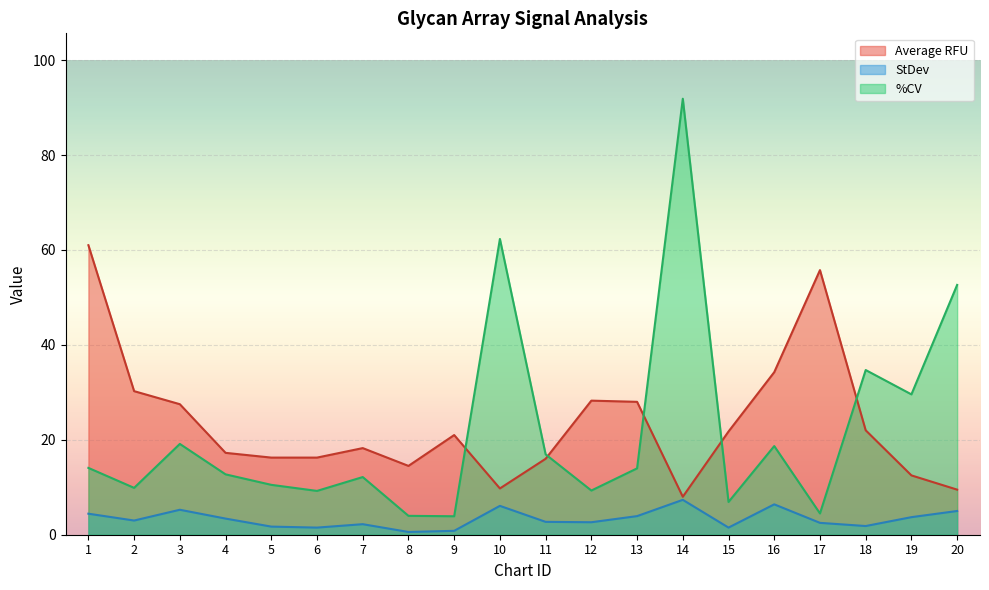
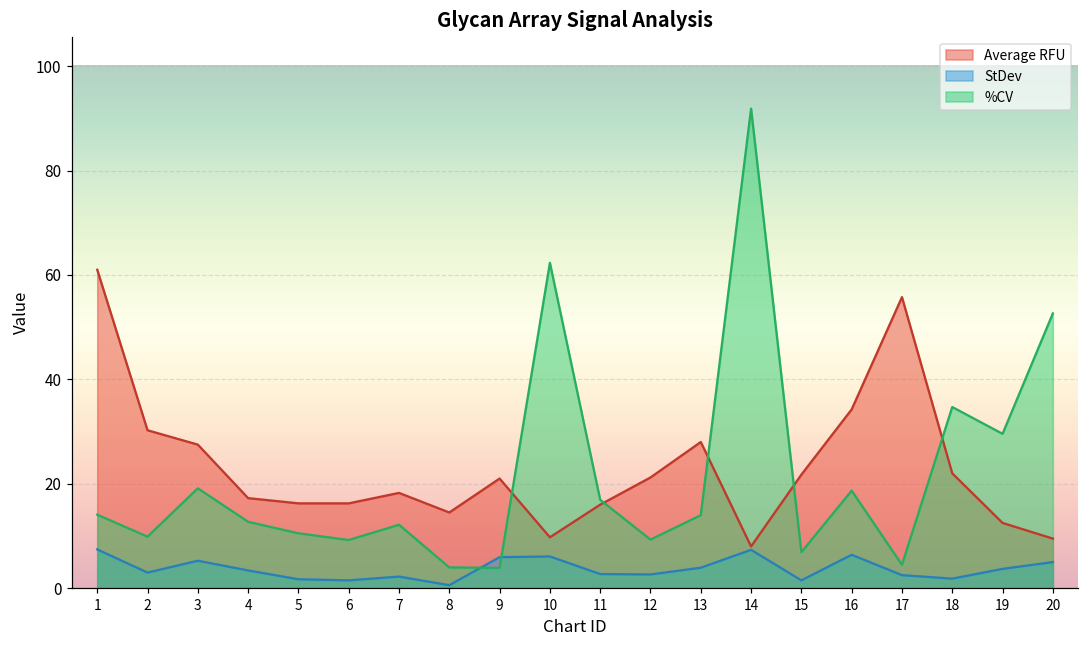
  {
    "Average RFU": {
      "1": 61,
      "2": 30,
      "3": 28,
      "4": 17,
      "5": 16,
      "6": 16,
      "7": 18,
      "8": 15,
      "9": 21,
      "10": 10,
      "11": 16,
-     "12": 28,
+     "12": 21,
      "13": 28,
      "14": 8,
      "15": 22,
      "16": 34,
      "17": 56,
      "18": 22,
      "19": 13,
      "20": 10
    },
    "StDev": {
-     "1": 4,
+     "1": 7,
      "2": 3,
      "3": 5,
      "4": 3,
      "5": 2,
      "6": 2,
      "7": 2,
      "8": 1,
-     "9": 1,
+     "9": 6,
      "10": 6,
      "11": 3,
      "12": 3,
      "13": 4,
      "14": 7,
      "15": 2,
      "16": 6,
      "17": 3,
      "18": 2,
      "19": 4,
      "20": 5
    },
    "%CV": {
      "1": 14,
      "2": 10,
      "3": 19,
      "4": 13,
      "5": 11,
      "6": 9,
      "7": 12,
      "8": 4,
      "9": 4,
      "10": 62,
      "11": 17,
      "12": 9,
      "13": 14,
      "14": 92,
      "15": 7,
      "16": 19,
      "17": 4,
      "18": 35,
      "19": 30,
      "20": 53
    }
  }
